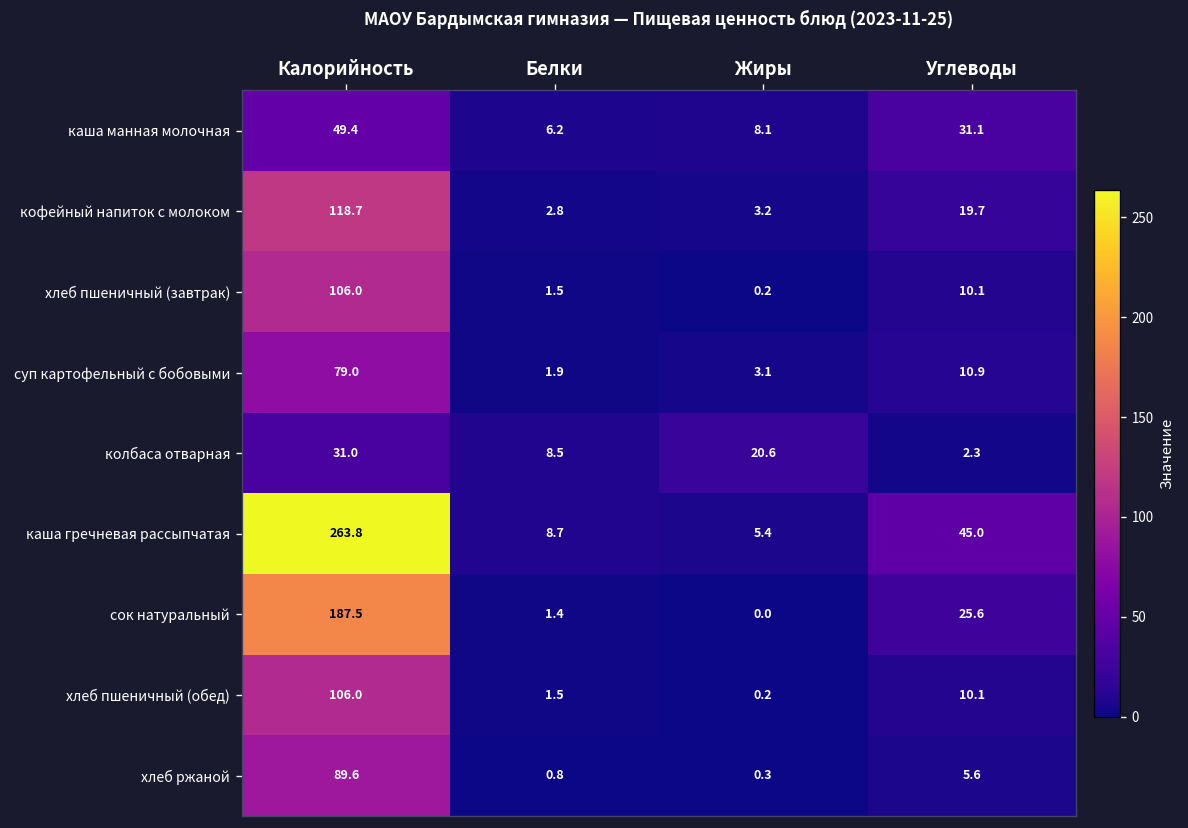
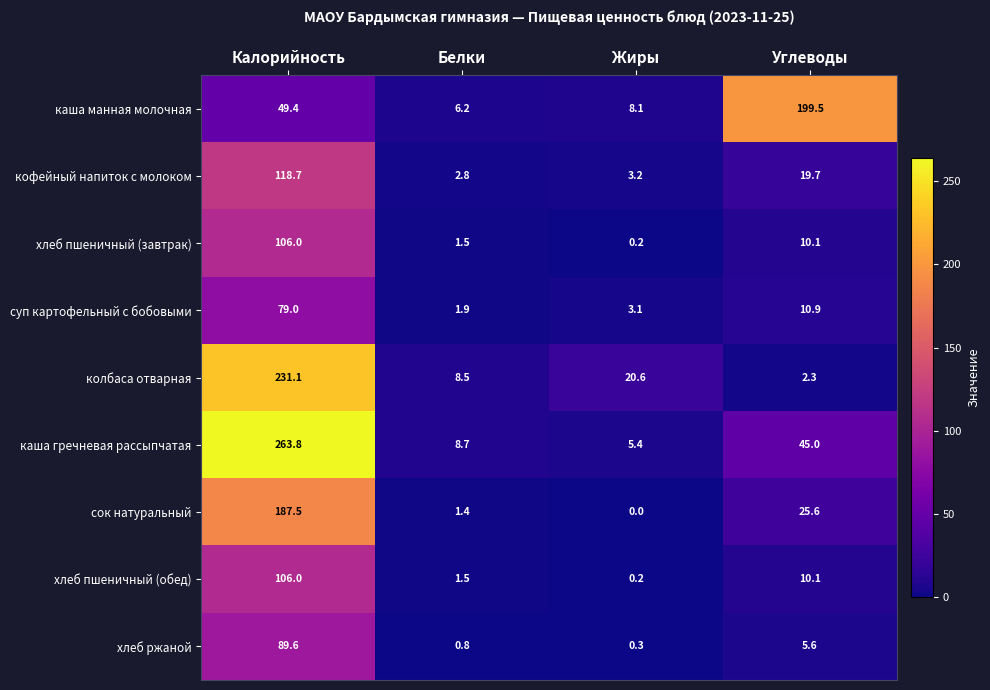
  {
    "каша манная молочная": {
      "Калорийность": 49.4,
      "Белки": 6.2,
      "Жиры": 8.1,
-     "Углеводы": 31.1
+     "Углеводы": 199.5
    },
    "кофейный напиток с молоком": {
      "Калорийность": 118.7,
      "Белки": 2.8,
      "Жиры": 3.2,
      "Углеводы": 19.7
    },
    "хлеб пшеничный (завтрак)": {
      "Калорийность": 106.0,
      "Белки": 1.5,
      "Жиры": 0.2,
      "Углеводы": 10.1
    },
    "суп картофельный с бобовыми": {
      "Калорийность": 79.0,
      "Белки": 1.9,
      "Жиры": 3.1,
      "Углеводы": 10.9
    },
    "колбаса отварная": {
-     "Калорийность": 31.0,
+     "Калорийность": 231.1,
      "Белки": 8.5,
      "Жиры": 20.6,
      "Углеводы": 2.3
    },
    "каша гречневая рассыпчатая": {
      "Калорийность": 263.8,
      "Белки": 8.7,
      "Жиры": 5.4,
      "Углеводы": 45.0
    },
    "сок натуральный": {
      "Калорийность": 187.5,
      "Белки": 1.4,
      "Жиры": 0.0,
      "Углеводы": 25.6
    },
    "хлеб пшеничный (обед)": {
      "Калорийность": 106.0,
      "Белки": 1.5,
      "Жиры": 0.2,
      "Углеводы": 10.1
    },
    "хлеб ржаной": {
      "Калорийность": 89.6,
      "Белки": 0.8,
      "Жиры": 0.3,
      "Углеводы": 5.6
    }
  }
